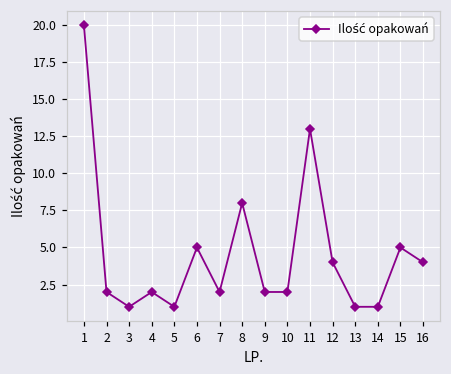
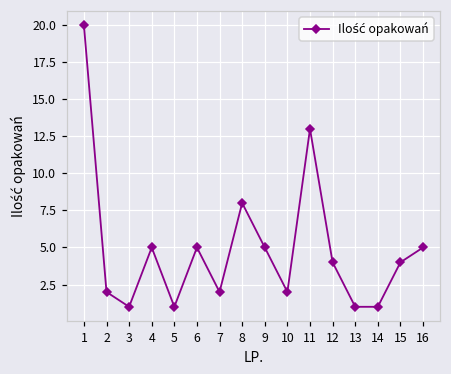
  {
    "1": 20,
    "2": 2,
    "3": 1,
-   "4": 2,
+   "4": 5,
    "5": 1,
    "6": 5,
    "7": 2,
    "8": 8,
-   "9": 2,
+   "9": 5,
    "10": 2,
    "11": 13,
    "12": 4,
    "13": 1,
    "14": 1,
-   "15": 5,
-   "16": 4
+   "15": 4,
+   "16": 5
  }
